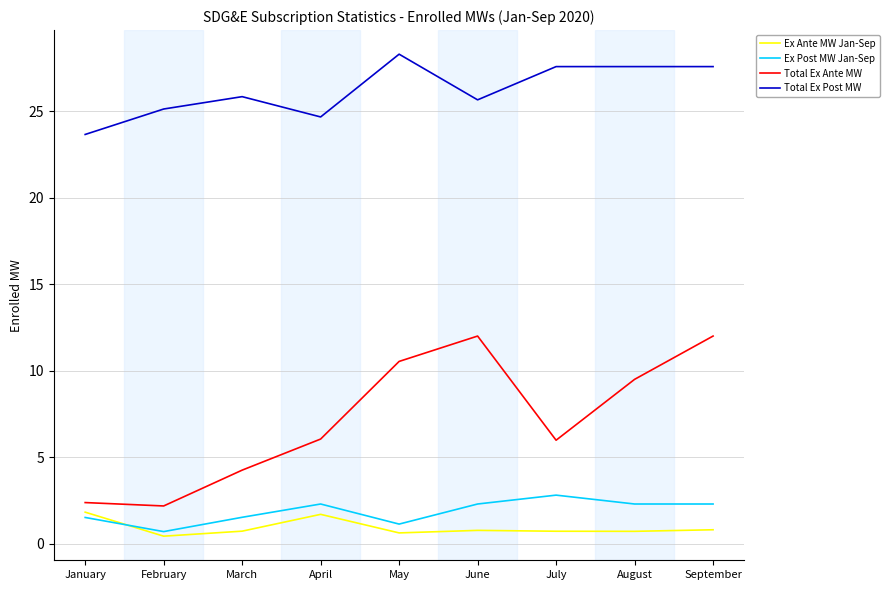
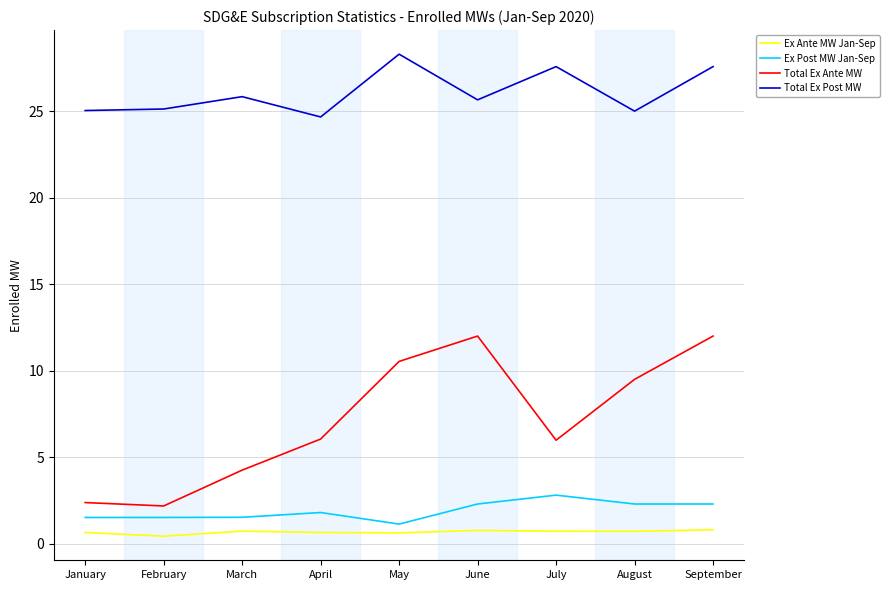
  {
    "Ex Ante MW Jan-Sep": {
-     "January": 1.8,
+     "January": 0.6,
      "February": 0.4,
      "March": 0.7,
-     "April": 1.7,
+     "April": 0.6,
      "May": 0.6,
      "June": 0.8,
      "July": 0.7,
      "August": 0.7,
      "September": 0.8
    },
    "Ex Post MW Jan-Sep": {
      "January": 1.5,
-     "February": 0.7,
+     "February": 1.5,
      "March": 1.5,
-     "April": 2.3,
+     "April": 1.8,
      "May": 1.1,
      "June": 2.3,
      "July": 2.8,
      "August": 2.3,
      "September": 2.3
    },
    "Total Ex Ante MW": {
      "January": 2.4,
      "February": 2.2,
      "March": 4.3,
      "April": 6.0,
      "May": 10.5,
      "June": 12.0,
      "July": 6.0,
      "August": 9.5,
      "September": 12.0
    },
    "Total Ex Post MW": {
-     "January": 23.7,
+     "January": 25.0,
      "February": 25.1,
      "March": 25.8,
      "April": 24.7,
      "May": 28.3,
      "June": 25.7,
      "July": 27.6,
-     "August": 27.6,
+     "August": 25.0,
      "September": 27.6
    }
  }
